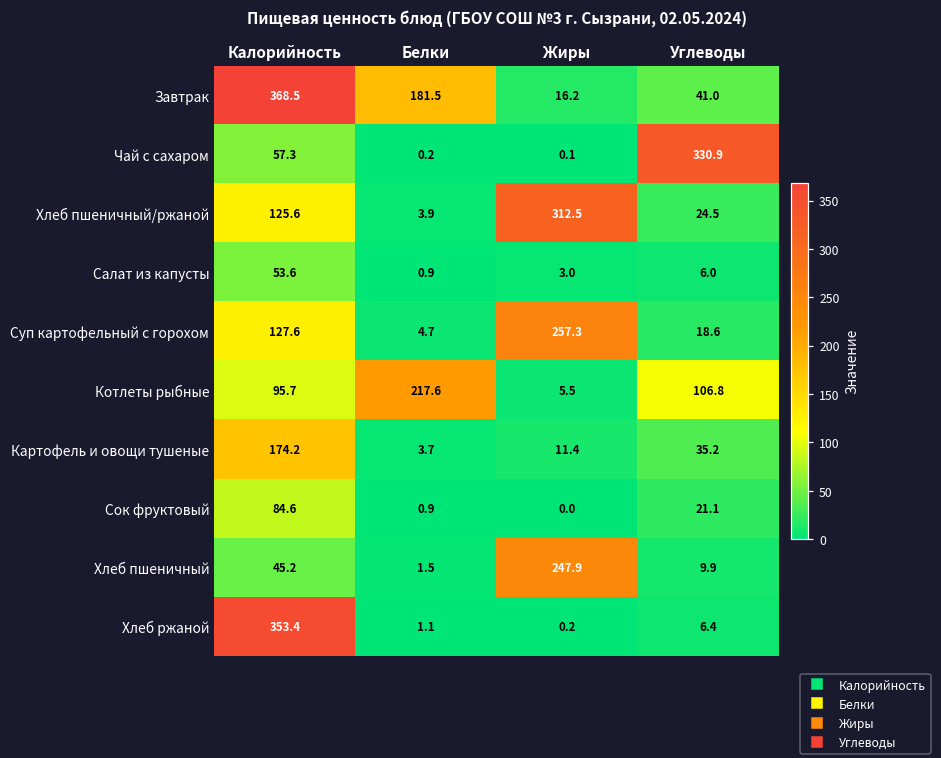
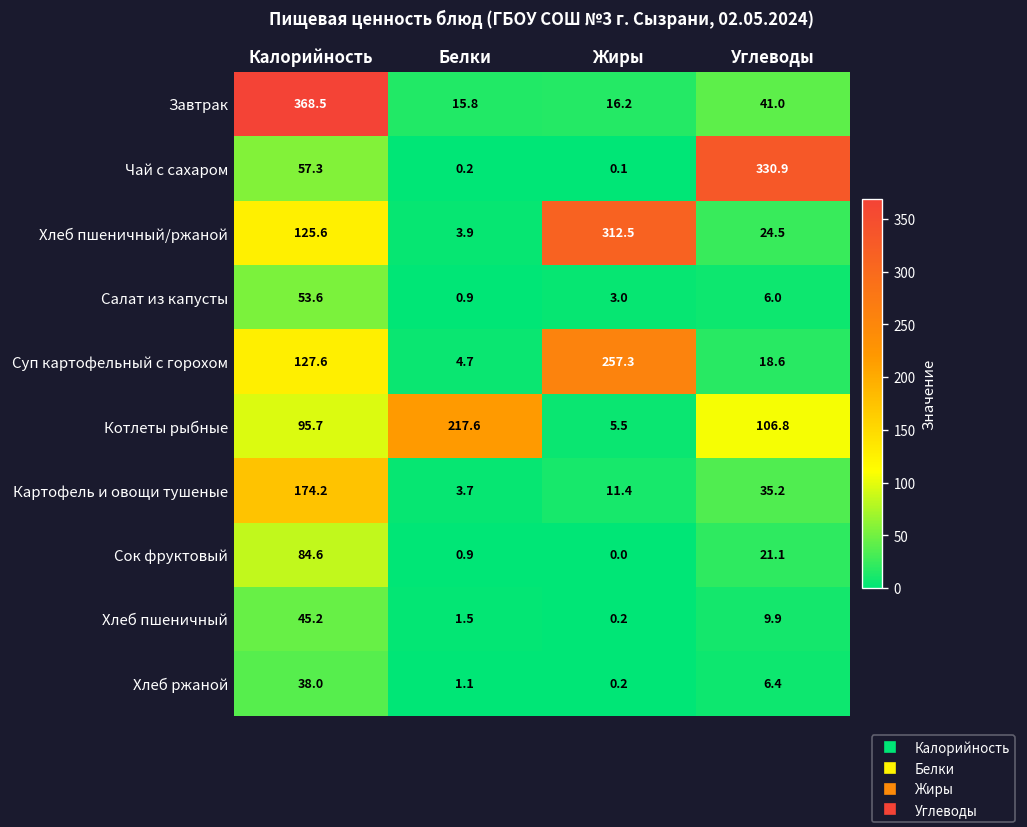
  {
    "Завтрак": {
      "Калорийность": 368.5,
-     "Белки": 181.5,
+     "Белки": 15.8,
      "Жиры": 16.2,
      "Углеводы": 41.0
    },
    "Чай с сахаром": {
      "Калорийность": 57.3,
      "Белки": 0.2,
      "Жиры": 0.1,
      "Углеводы": 330.9
    },
    "Хлеб пшеничный/ржаной": {
      "Калорийность": 125.6,
      "Белки": 3.9,
      "Жиры": 312.5,
      "Углеводы": 24.5
    },
    "Салат из капусты": {
      "Калорийность": 53.6,
      "Белки": 0.9,
      "Жиры": 3.0,
      "Углеводы": 6.0
    },
    "Суп картофельный с горохом": {
      "Калорийность": 127.6,
      "Белки": 4.7,
      "Жиры": 257.3,
      "Углеводы": 18.6
    },
    "Котлеты рыбные": {
      "Калорийность": 95.7,
      "Белки": 217.6,
      "Жиры": 5.5,
      "Углеводы": 106.8
    },
    "Картофель и овощи тушеные": {
      "Калорийность": 174.2,
      "Белки": 3.7,
      "Жиры": 11.4,
      "Углеводы": 35.2
    },
    "Сок фруктовый": {
      "Калорийность": 84.6,
      "Белки": 0.9,
      "Жиры": 0.0,
      "Углеводы": 21.1
    },
    "Хлеб пшеничный": {
      "Калорийность": 45.2,
      "Белки": 1.5,
-     "Жиры": 247.9,
+     "Жиры": 0.2,
      "Углеводы": 9.9
    },
    "Хлеб ржаной": {
-     "Калорийность": 353.4,
+     "Калорийность": 38.0,
      "Белки": 1.1,
      "Жиры": 0.2,
      "Углеводы": 6.4
    }
  }
